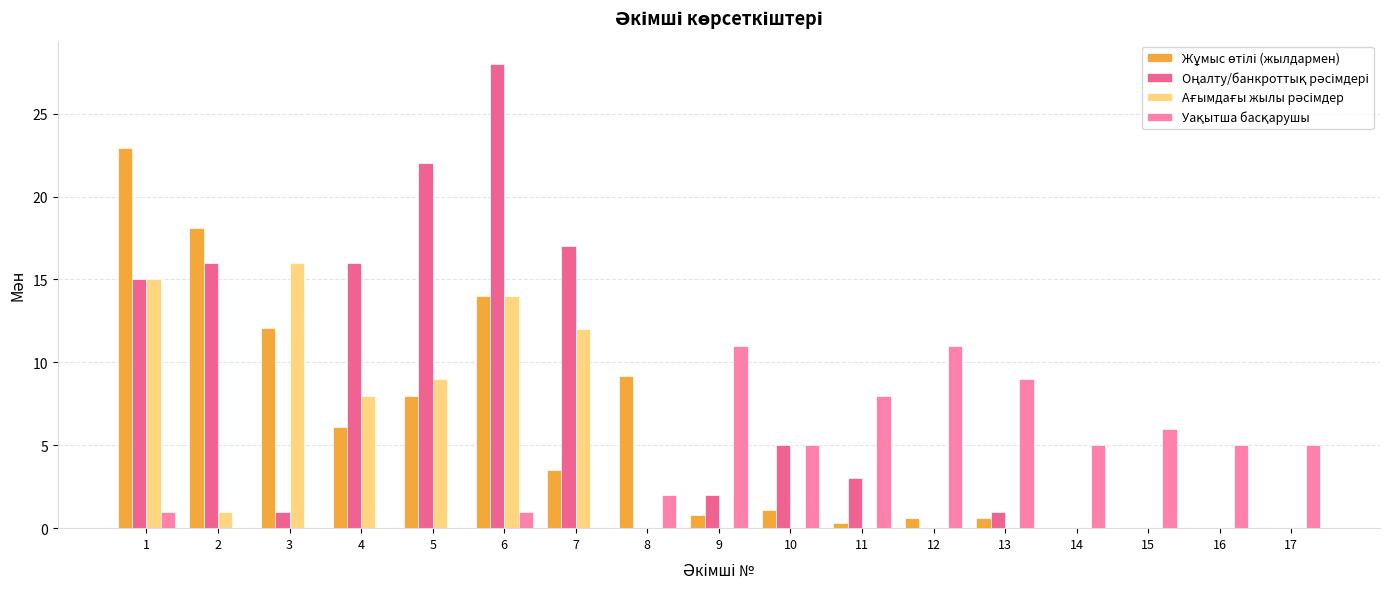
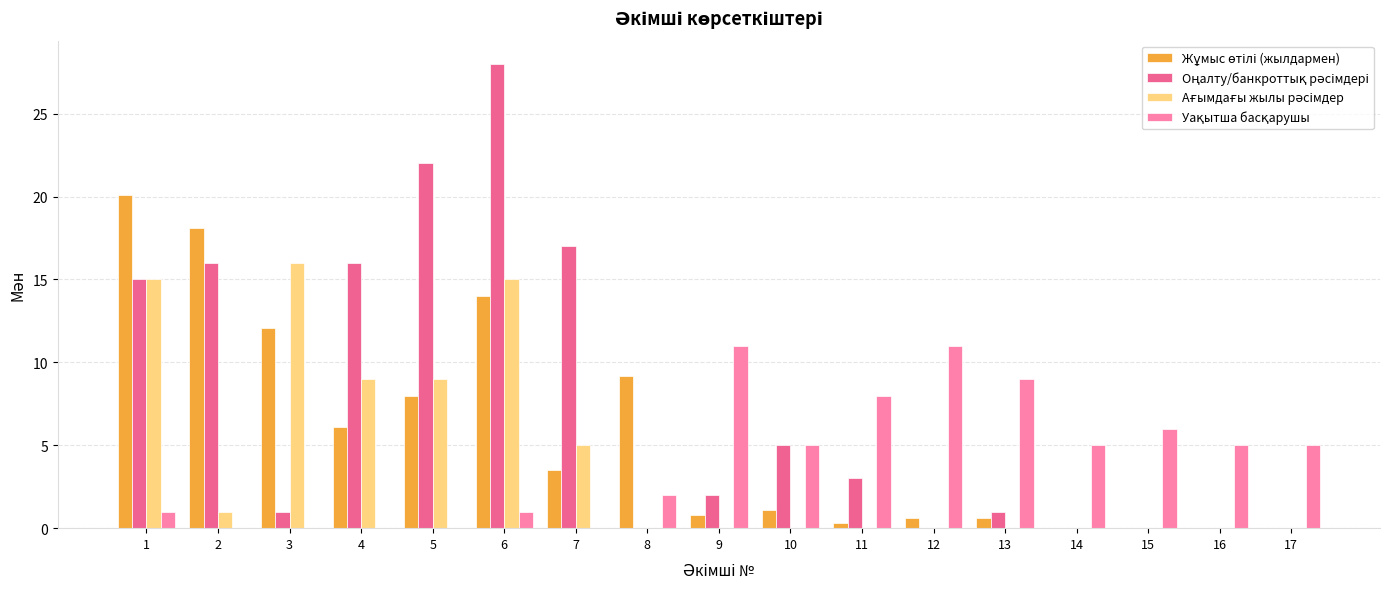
  {
    "Жұмыс өтілі (жылдармен)": {
-     "1": 22.9,
+     "1": 20.1,
      "2": 18.1,
      "3": 12.1,
      "4": 6.1,
      "5": 8.0,
      "6": 14.0,
      "7": 3.5,
      "8": 9.2,
      "9": 0.8,
      "10": 1.1,
      "11": 0.3,
      "12": 0.6,
      "13": 0.6,
      "14": 0.0,
      "15": 0.0,
      "16": 0.0,
      "17": 0.0
    },
    "Ағымдағы жылы рәсімдер": {
      "1": 15,
      "2": 1,
      "3": 16,
-     "4": 8,
+     "4": 9,
      "5": 9,
-     "6": 14,
-     "7": 12,
+     "6": 15,
+     "7": 5,
      "8": 0,
      "9": 0,
      "10": 0,
      "11": 0,
      "12": 0,
      "13": 0,
      "14": 0,
      "15": 0,
      "16": 0,
      "17": 0
    }
  }
